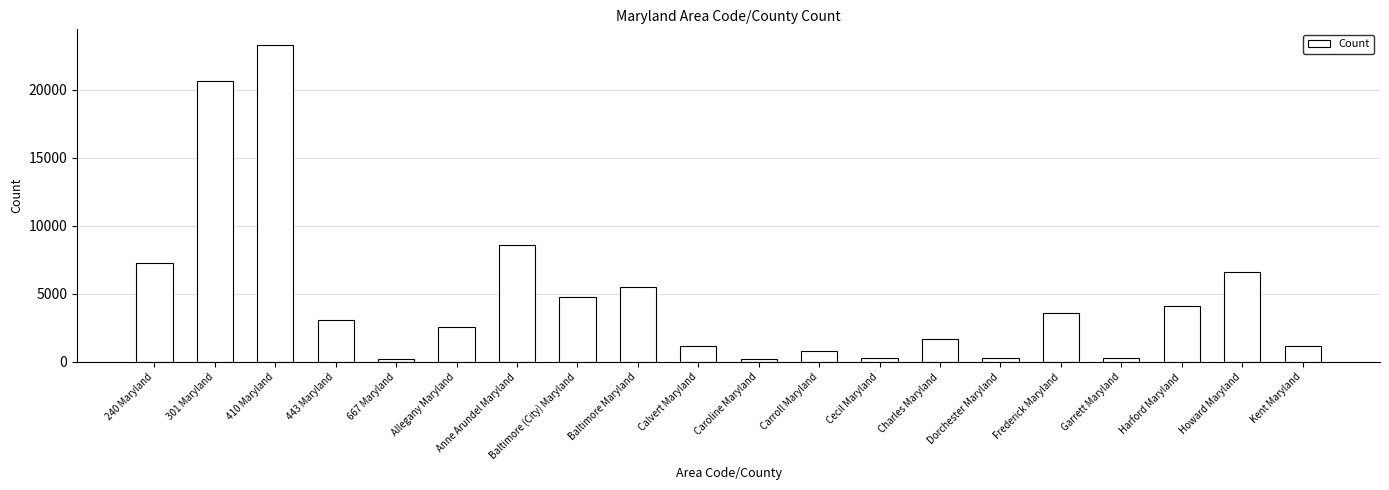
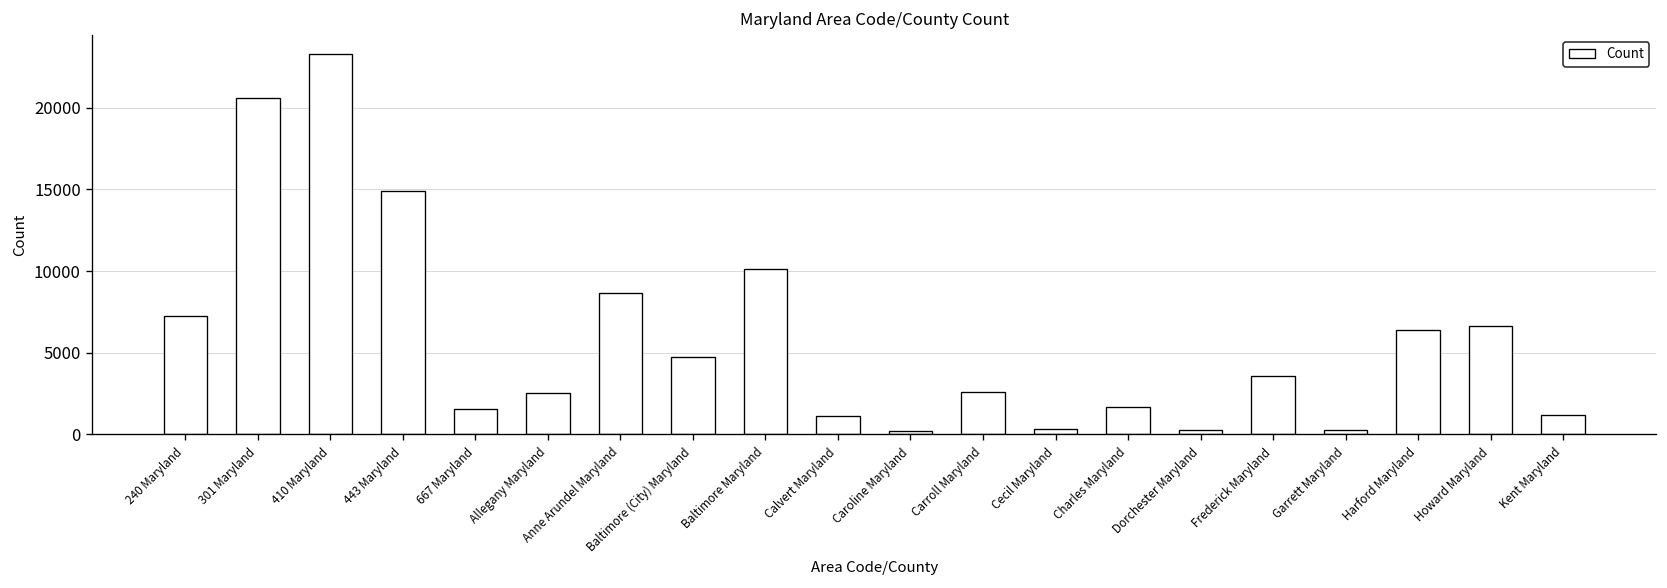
  {
    "240 Maryland": 7200,
    "301 Maryland": 20600,
    "410 Maryland": 23300,
-   "443 Maryland": 3100,
-   "667 Maryland": 200,
+   "443 Maryland": 14900,
+   "667 Maryland": 1500,
    "Allegany Maryland": 2500,
    "Anne Arundel Maryland": 8600,
    "Baltimore (City) Maryland": 4700,
-   "Baltimore Maryland": 5500,
+   "Baltimore Maryland": 10100,
    "Calvert Maryland": 1200,
    "Caroline Maryland": 200,
-   "Carroll Maryland": 800,
+   "Carroll Maryland": 2600,
    "Cecil Maryland": 300,
    "Charles Maryland": 1700,
    "Dorchester Maryland": 300,
    "Frederick Maryland": 3600,
    "Garrett Maryland": 300,
-   "Harford Maryland": 4100,
+   "Harford Maryland": 6400,
    "Howard Maryland": 6600,
    "Kent Maryland": 1200
  }
